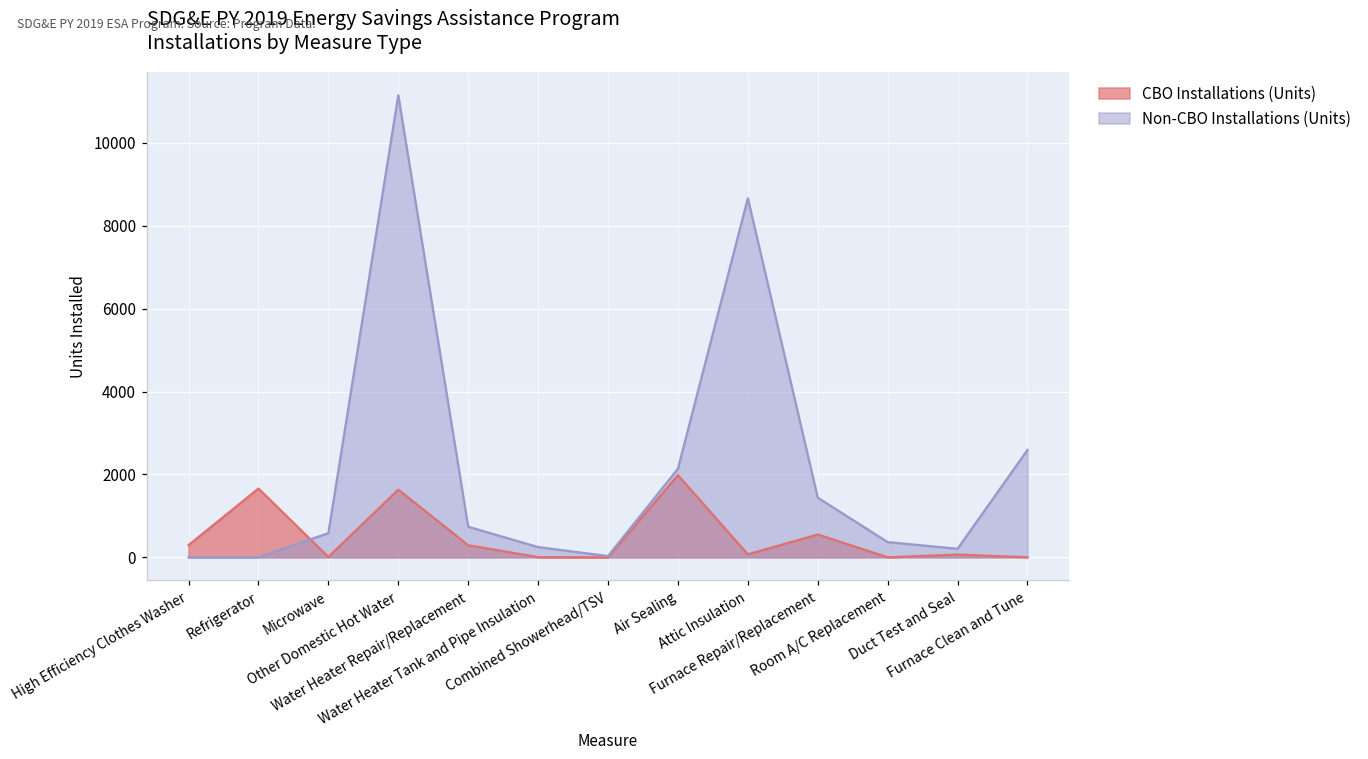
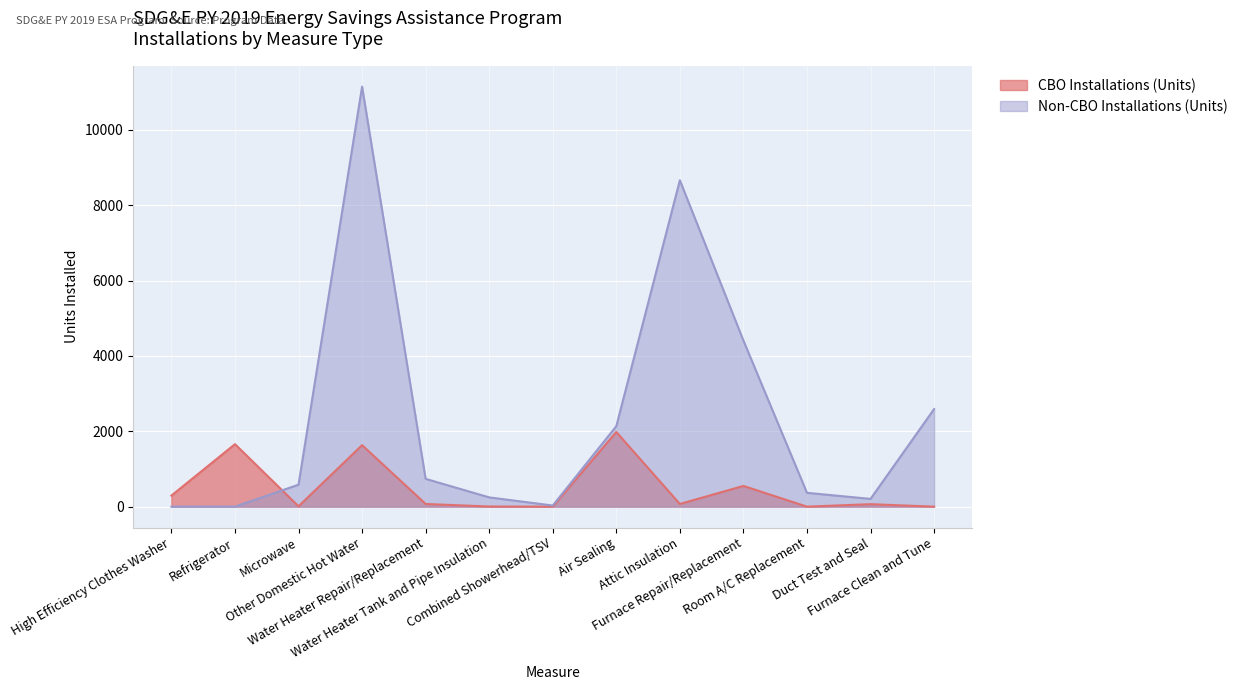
  {
    "CBO Installations (Units)": {
      "High Efficiency Clothes Washer": 300,
      "Refrigerator": 1700,
      "Microwave": 0,
      "Other Domestic Hot Water": 1600,
-     "Water Heater Repair/Replacement": 300,
+     "Water Heater Repair/Replacement": 100,
      "Water Heater Tank and Pipe Insulation": 0,
      "Air Sealing": 2000,
      "Attic Insulation": 100,
      "Furnace Repair/Replacement": 600,
      "Room A/C Replacement": 0,
      "Duct Test and Seal": 100,
      "Furnace Clean and Tune": 0
    },
    "Non-CBO Installations (Units)": {
      "High Efficiency Clothes Washer": 0,
      "Refrigerator": 0,
      "Microwave": 600,
      "Other Domestic Hot Water": 11100,
      "Water Heater Repair/Replacement": 700,
      "Water Heater Tank and Pipe Insulation": 200,
      "Air Sealing": 2100,
      "Attic Insulation": 8700,
-     "Furnace Repair/Replacement": 1400,
+     "Furnace Repair/Replacement": 4400,
      "Room A/C Replacement": 400,
      "Duct Test and Seal": 200,
      "Furnace Clean and Tune": 2600
    }
  }
